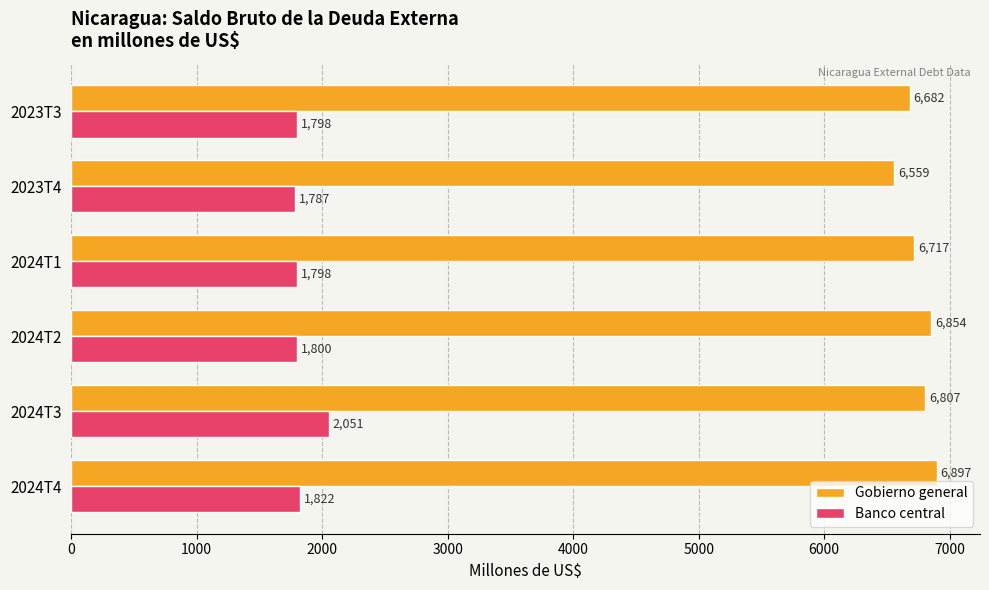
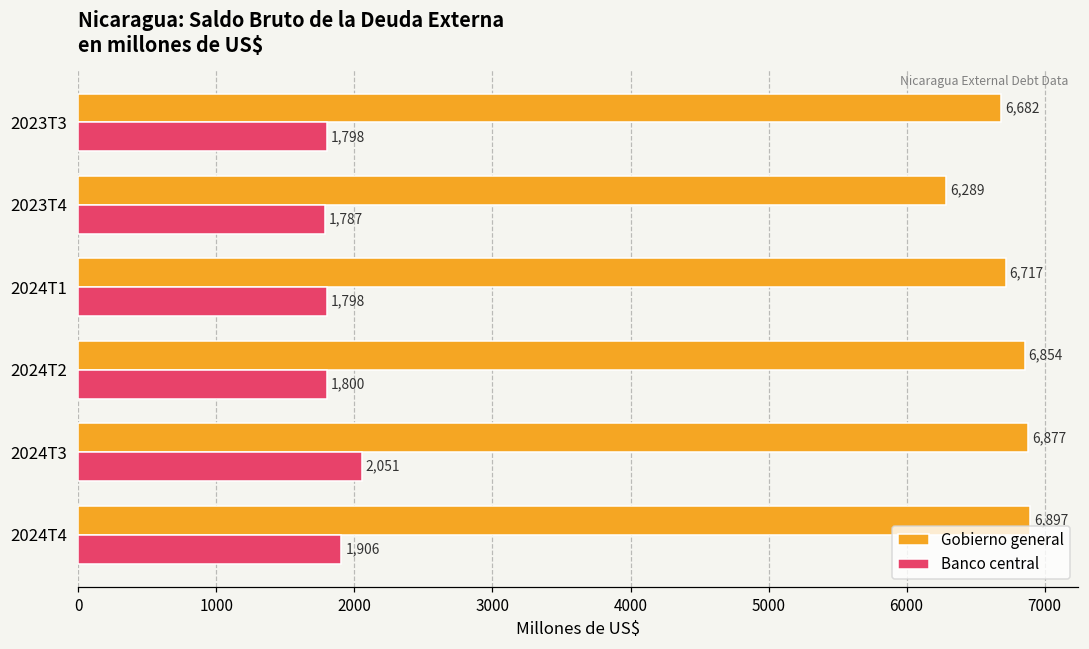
  {
    "Gobierno general": {
      "2023T3": "6,682",
-     "2023T4": "6,559",
+     "2023T4": "6,289",
      "2024T1": "6,717",
      "2024T2": "6,854",
-     "2024T3": "6,807",
+     "2024T3": "6,877",
      "2024T4": "6,897"
    },
    "Banco central": {
      "2023T3": "1,798",
      "2023T4": "1,787",
      "2024T1": "1,798",
      "2024T2": "1,800",
      "2024T3": "2,051",
-     "2024T4": "1,822"
+     "2024T4": "1,906"
    }
  }
